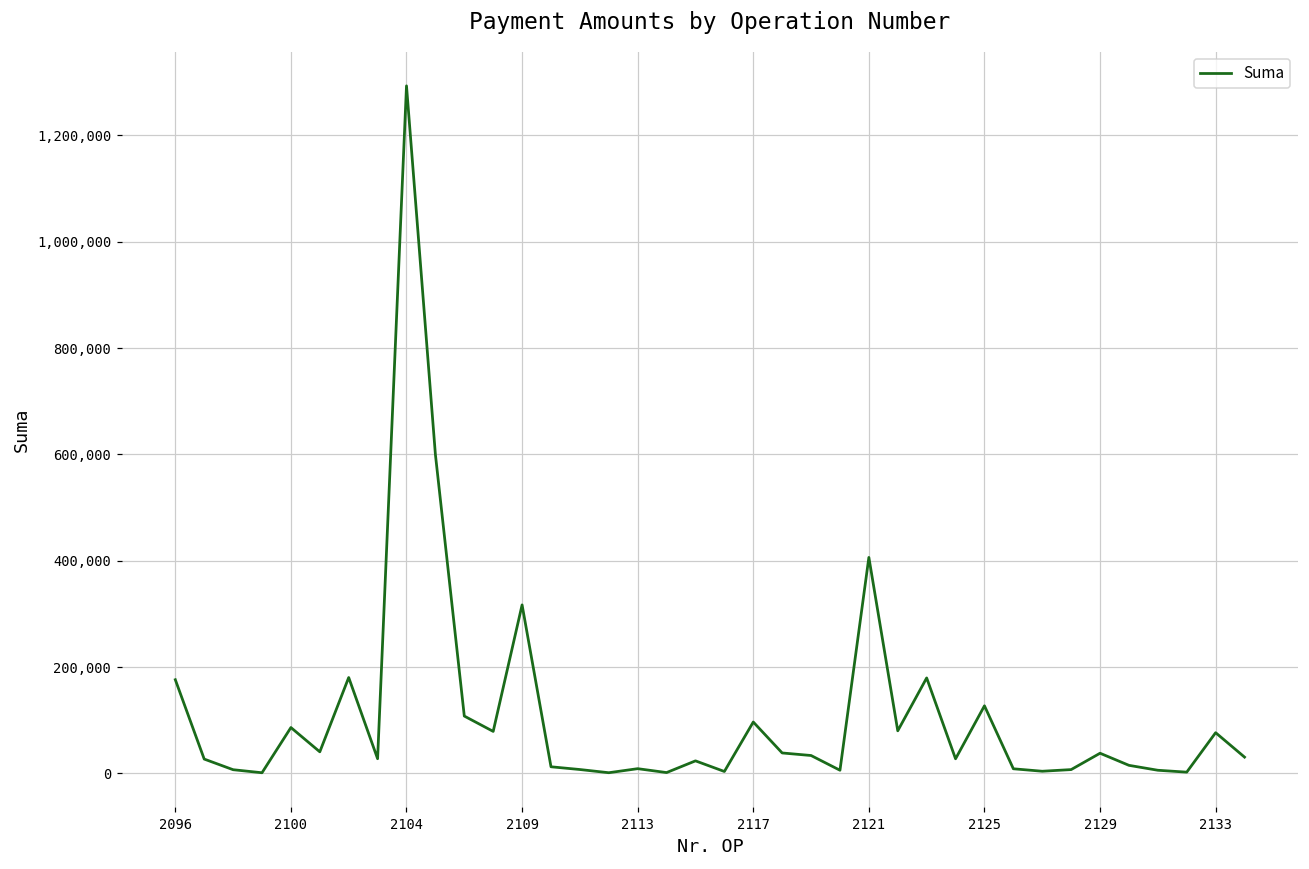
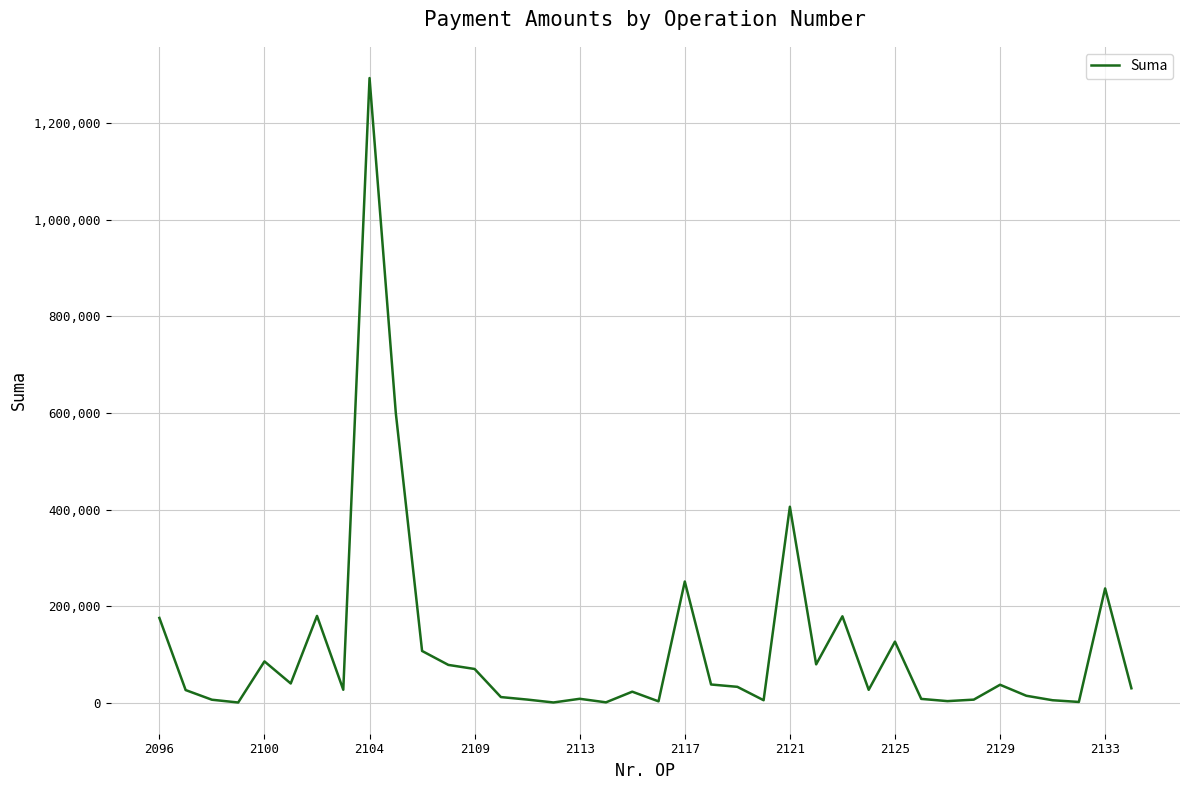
  {
    "2096": "180,000",
    "2100": "90,000",
    "2104": "1,290,000",
-   "2109": "320,000",
+   "2109": "70,000",
    "2113": "10,000",
-   "2117": "100,000",
+   "2117": "250,000",
    "2121": "410,000",
    "2125": "130,000",
    "2129": "40,000",
-   "2133": "80,000"
+   "2133": "240,000"
  }
